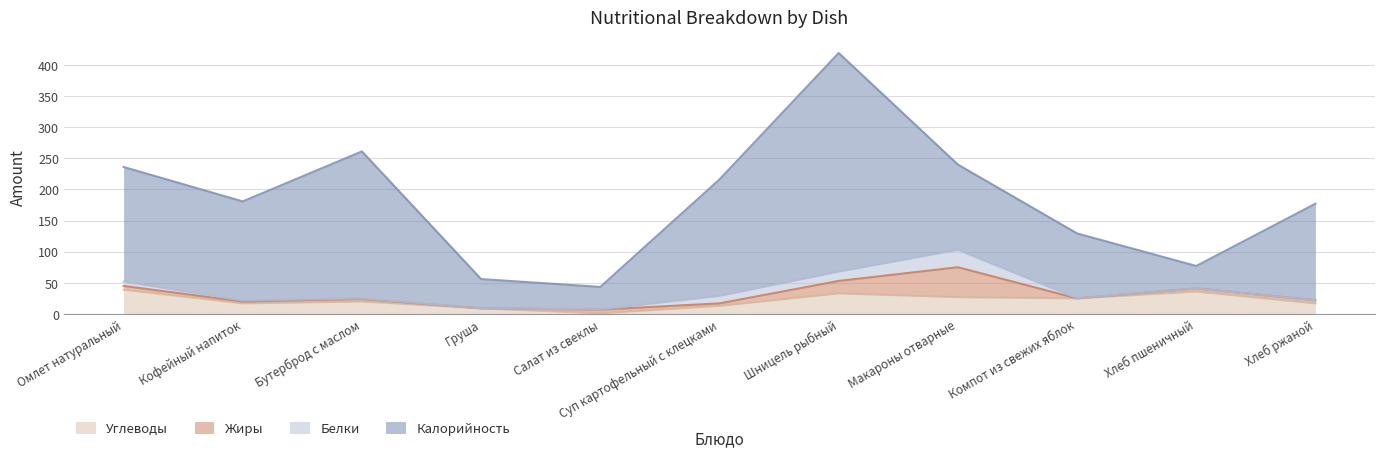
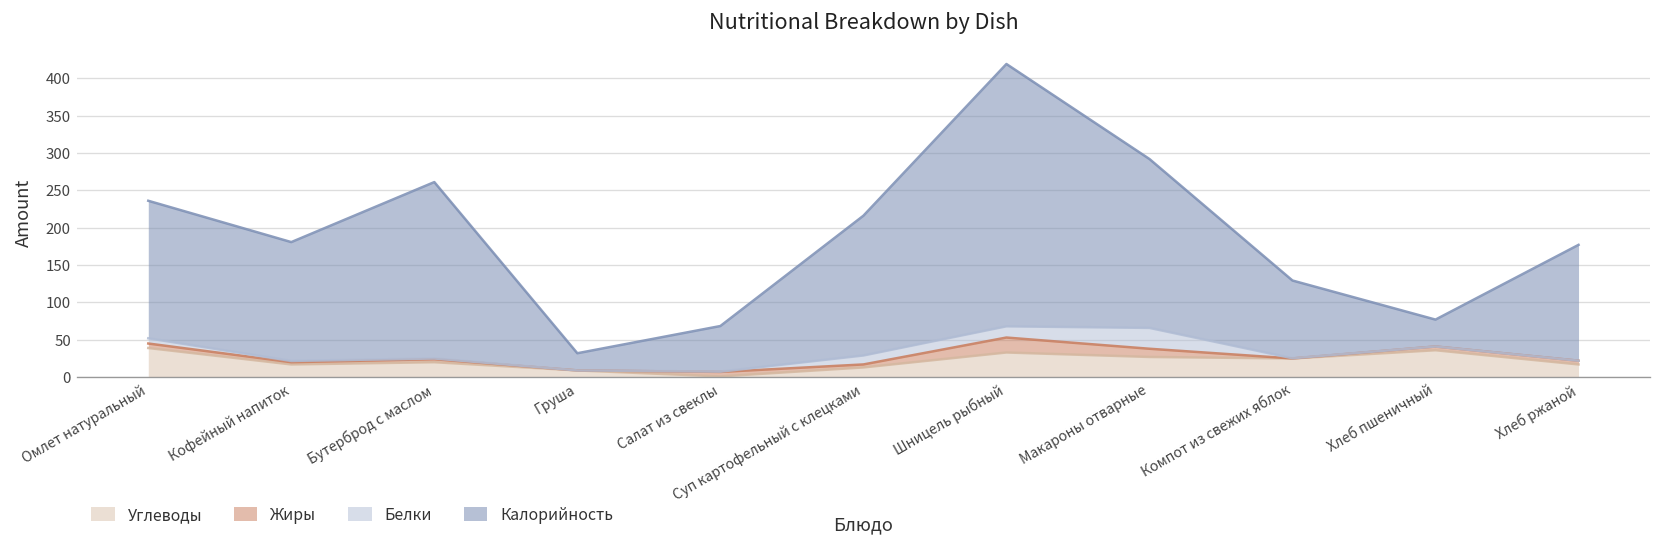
  {
    "Жиры": {
      "Омлет натуральный": 10,
      "Шницель рыбный": 20,
-     "Макароны отварные": 50
+     "Макароны отварные": 10
    },
    "Калорийность": {
      "Омлет натуральный": 180,
      "Кофейный напиток": 160,
      "Бутерброд с маслом": 240,
-     "Груша": 50,
-     "Салат из свеклы": 40,
+     "Груша": 20,
+     "Салат из свеклы": 60,
      "Суп картофельный с клецками": 190,
      "Шницель рыбный": 350,
-     "Макароны отварные": 140,
+     "Макароны отварные": 230,
      "Компот из свежих яблок": 100,
      "Хлеб пшеничный": 40,
      "Хлеб ржаной": 160
    }
  }
